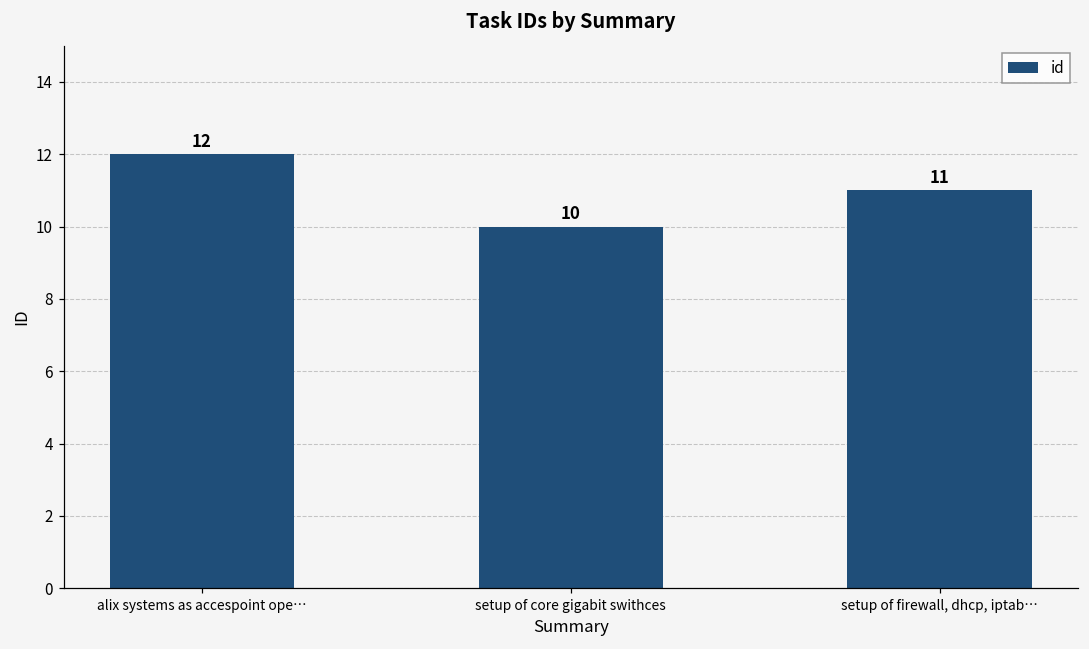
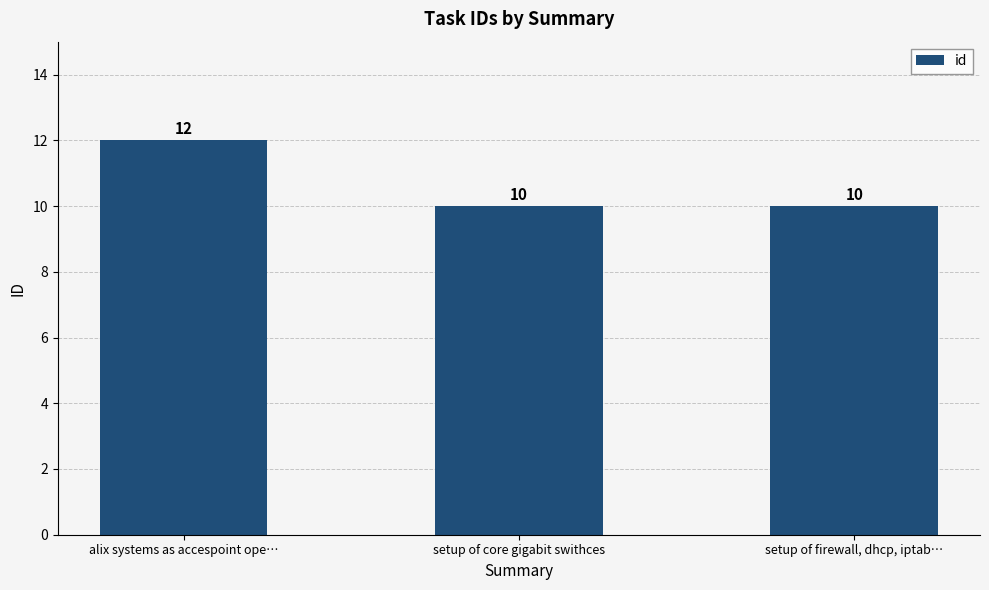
  {
    "alix systems as accespoint ope…": 12,
    "setup of core gigabit swithces": 10,
-   "setup of firewall, dhcp, iptab…": 11
+   "setup of firewall, dhcp, iptab…": 10
  }
